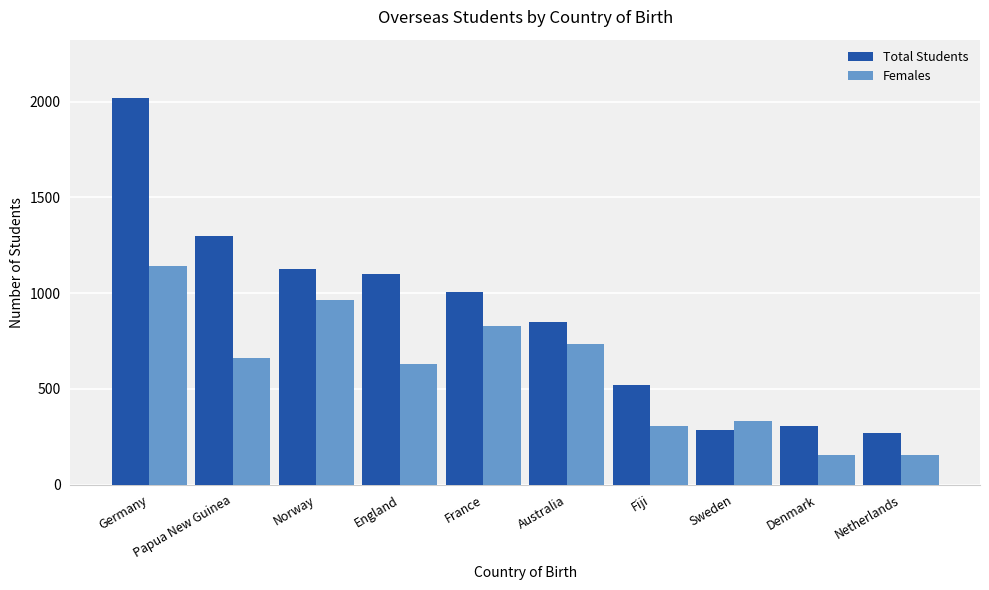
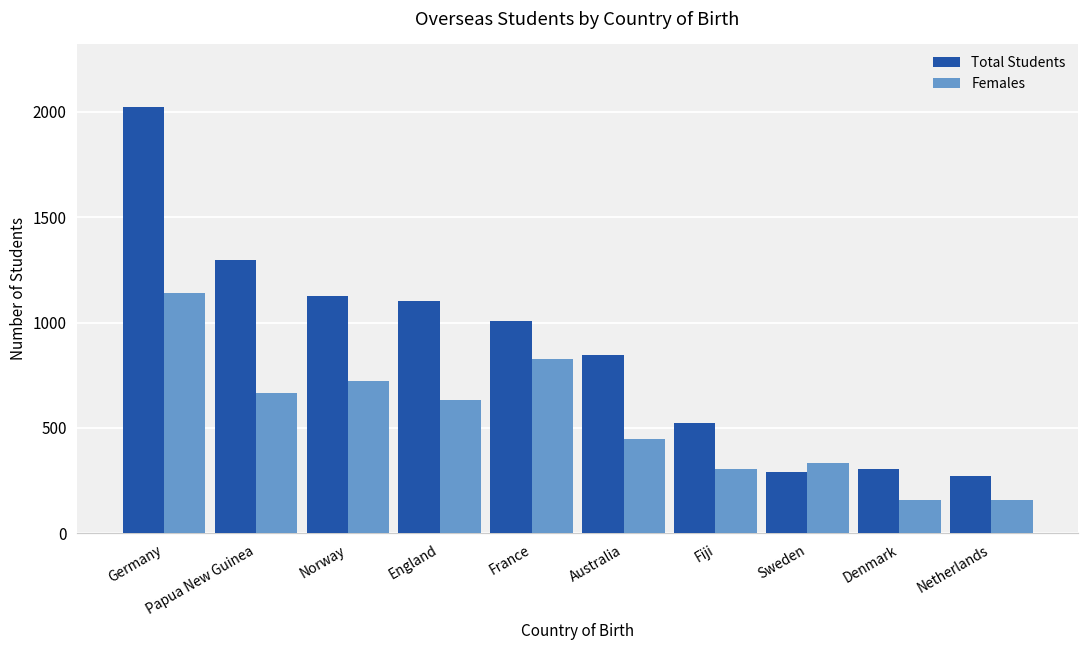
  {
    "Total Students": {
      "Germany": 2020,
      "Papua New Guinea": 1300,
      "Norway": 1130,
      "England": 1100,
      "France": 1010,
      "Australia": 850,
      "Fiji": 520,
      "Sweden": 290,
      "Denmark": 300,
      "Netherlands": 270
    },
    "Females": {
      "Germany": 1140,
      "Papua New Guinea": 660,
-     "Norway": 970,
+     "Norway": 720,
      "England": 630,
      "France": 830,
-     "Australia": 730,
+     "Australia": 450,
      "Fiji": 300,
      "Sweden": 340,
      "Denmark": 160,
      "Netherlands": 160
    }
  }
